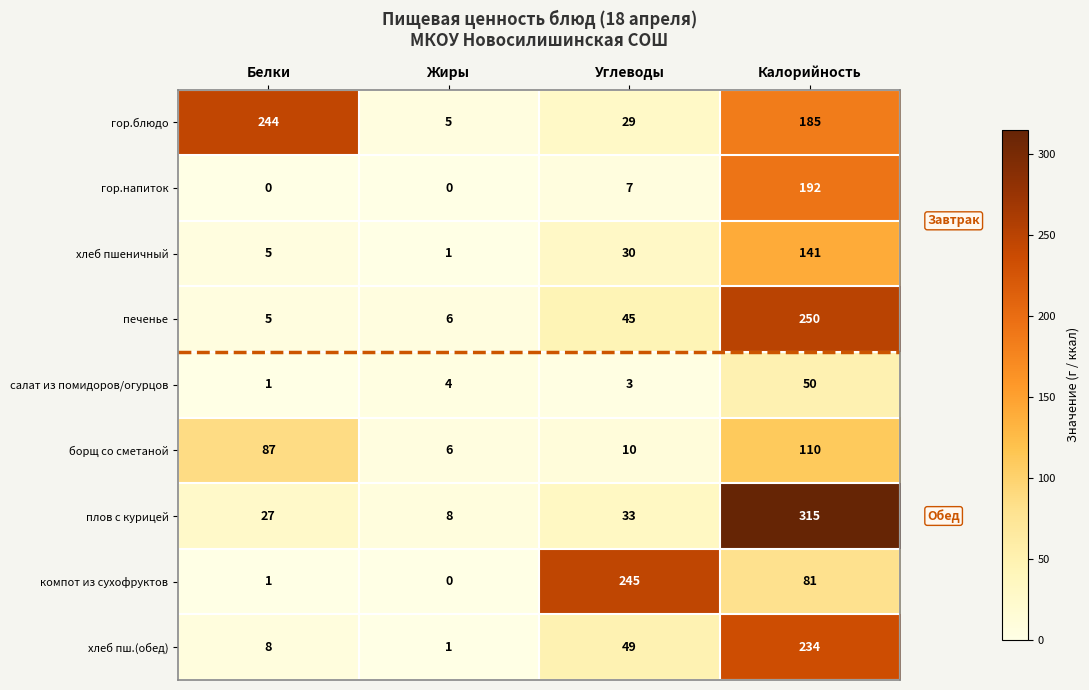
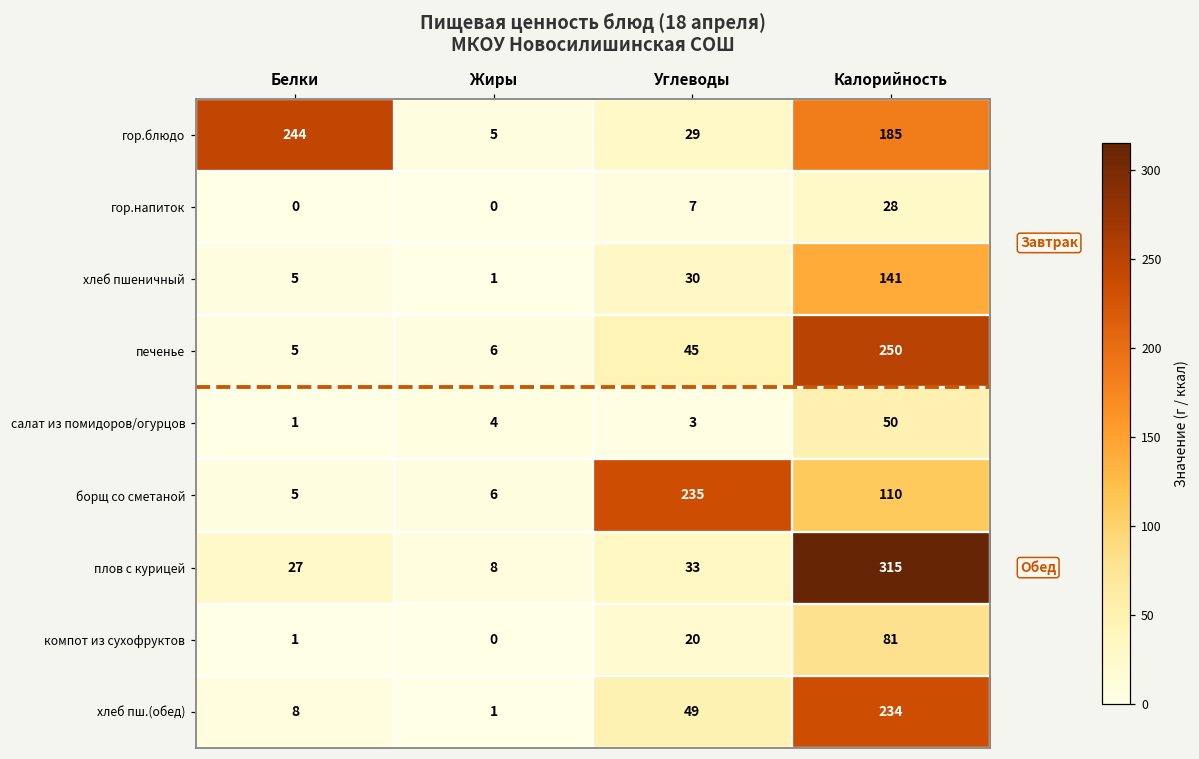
  {
    "гор.блюдо": {
      "Белки": 244,
      "Жиры": 5,
      "Углеводы": 29,
      "Калорийность": 185
    },
    "гор.напиток": {
      "Белки": 0,
      "Жиры": 0,
      "Углеводы": 7,
-     "Калорийность": 192
+     "Калорийность": 28
    },
    "хлеб пшеничный": {
      "Белки": 5,
      "Жиры": 1,
      "Углеводы": 30,
      "Калорийность": 141
    },
    "печенье": {
      "Белки": 5,
      "Жиры": 6,
      "Углеводы": 45,
      "Калорийность": 250
    },
    "салат из помидоров/огурцов": {
      "Белки": 1,
      "Жиры": 4,
      "Углеводы": 3,
      "Калорийность": 50
    },
    "борщ со сметаной": {
-     "Белки": 87,
+     "Белки": 5,
      "Жиры": 6,
-     "Углеводы": 10,
+     "Углеводы": 235,
      "Калорийность": 110
    },
    "плов с курицей": {
      "Белки": 27,
      "Жиры": 8,
      "Углеводы": 33,
      "Калорийность": 315
    },
    "компот из сухофруктов": {
      "Белки": 1,
      "Жиры": 0,
-     "Углеводы": 245,
+     "Углеводы": 20,
      "Калорийность": 81
    },
    "хлеб пш.(обед)": {
      "Белки": 8,
      "Жиры": 1,
      "Углеводы": 49,
      "Калорийность": 234
    }
  }
